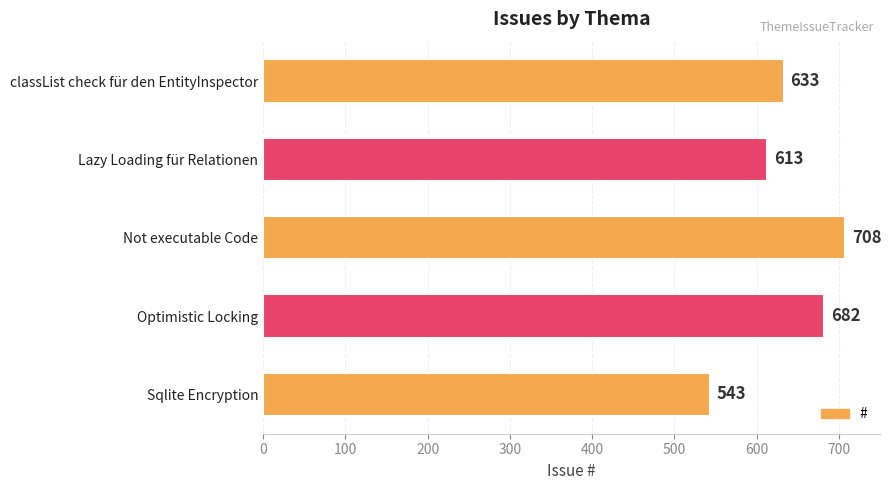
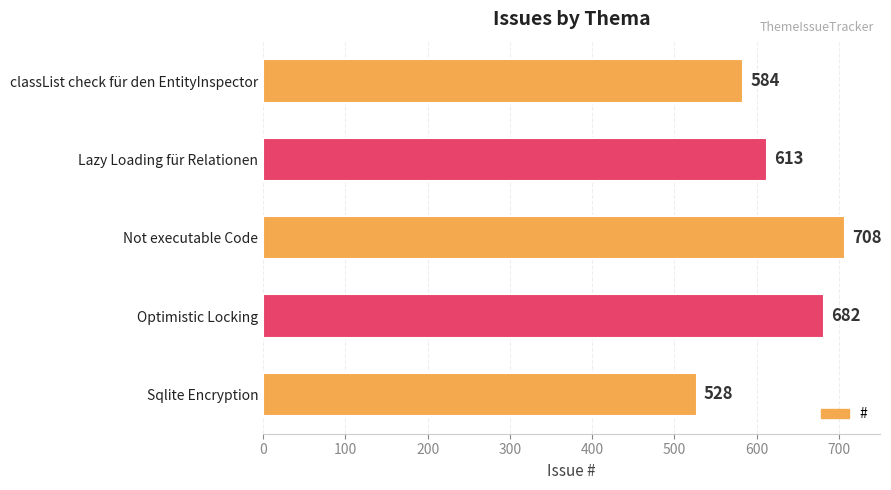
  {
-   "classList check für den EntityInspector": 633,
+   "classList check für den EntityInspector": 584,
    "Lazy Loading für Relationen": 613,
    "Not executable Code": 708,
    "Optimistic Locking": 682,
-   "Sqlite Encryption": 543
+   "Sqlite Encryption": 528
  }
